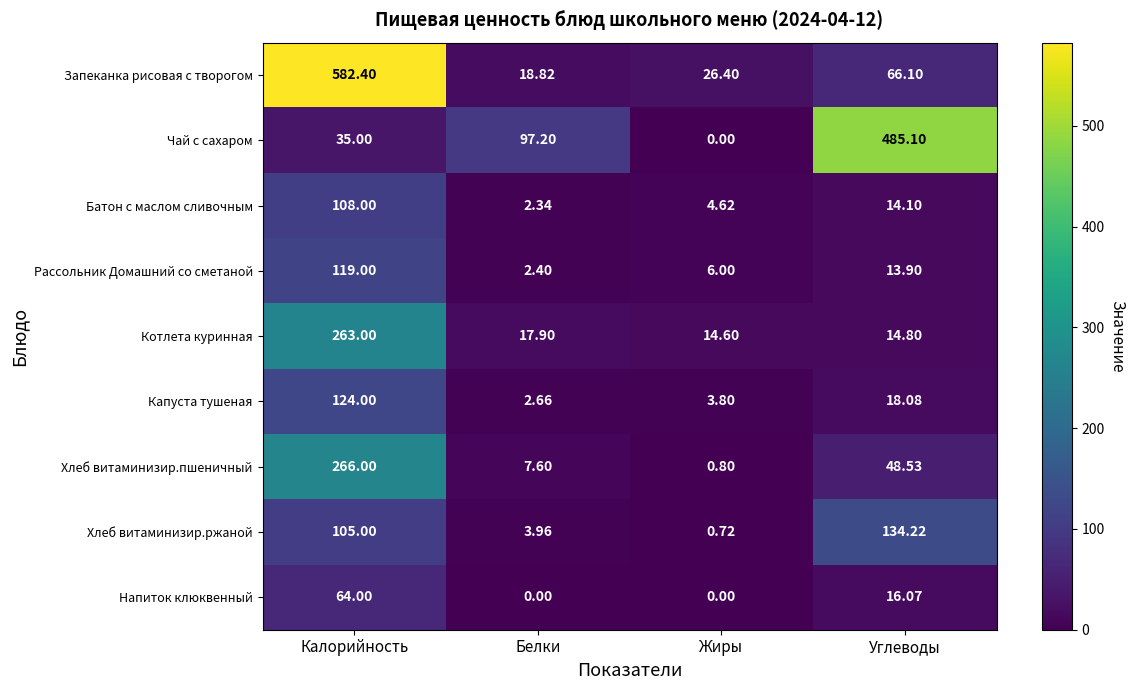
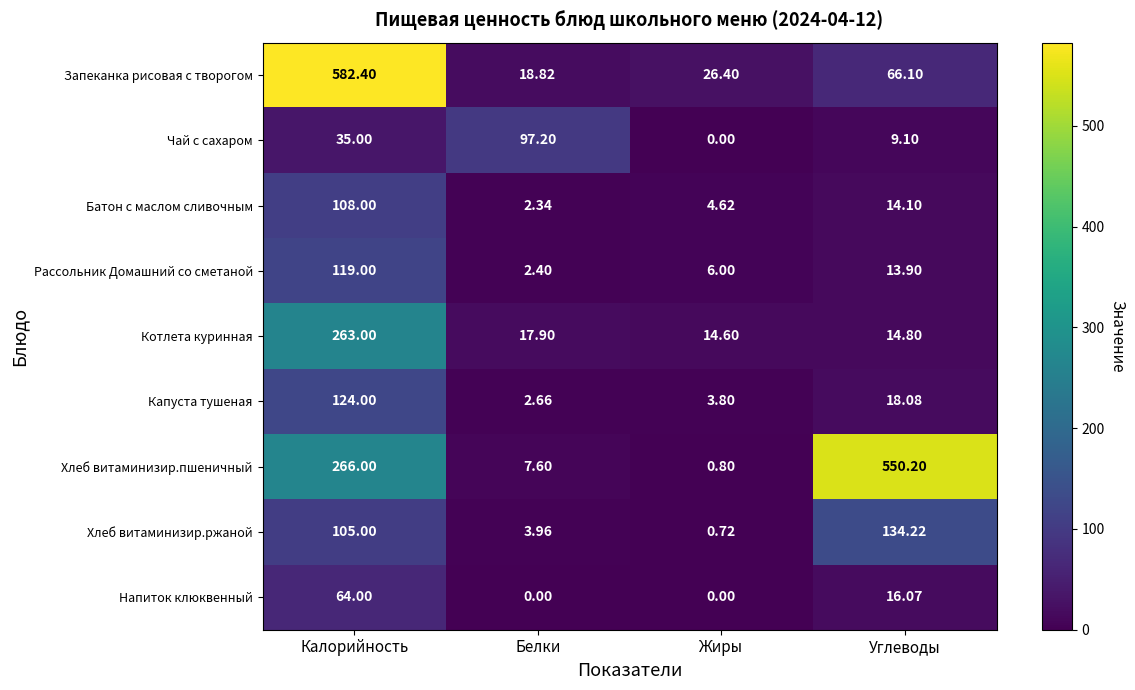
  {
    "Запеканка рисовая с творогом": {
      "Калорийность": 582.40,
      "Белки": 18.82,
      "Жиры": 26.40,
      "Углеводы": 66.10
    },
    "Чай с сахаром": {
      "Калорийность": 35.00,
      "Белки": 97.20,
      "Жиры": 0.00,
-     "Углеводы": 485.10
+     "Углеводы": 9.10
    },
    "Батон с маслом сливочным": {
      "Калорийность": 108.00,
      "Белки": 2.34,
      "Жиры": 4.62,
      "Углеводы": 14.10
    },
    "Рассольник Домашний со сметаной": {
      "Калорийность": 119.00,
      "Белки": 2.40,
      "Жиры": 6.00,
      "Углеводы": 13.90
    },
    "Котлета куринная": {
      "Калорийность": 263.00,
      "Белки": 17.90,
      "Жиры": 14.60,
      "Углеводы": 14.80
    },
    "Капуста тушеная": {
      "Калорийность": 124.00,
      "Белки": 2.66,
      "Жиры": 3.80,
      "Углеводы": 18.08
    },
    "Хлеб витаминизир.пшеничный": {
      "Калорийность": 266.00,
      "Белки": 7.60,
      "Жиры": 0.80,
-     "Углеводы": 48.53
+     "Углеводы": 550.20
    },
    "Хлеб витаминизир.ржаной": {
      "Калорийность": 105.00,
      "Белки": 3.96,
      "Жиры": 0.72,
      "Углеводы": 134.22
    },
    "Напиток клюквенный": {
      "Калорийность": 64.00,
      "Белки": 0.00,
      "Жиры": 0.00,
      "Углеводы": 16.07
    }
  }
